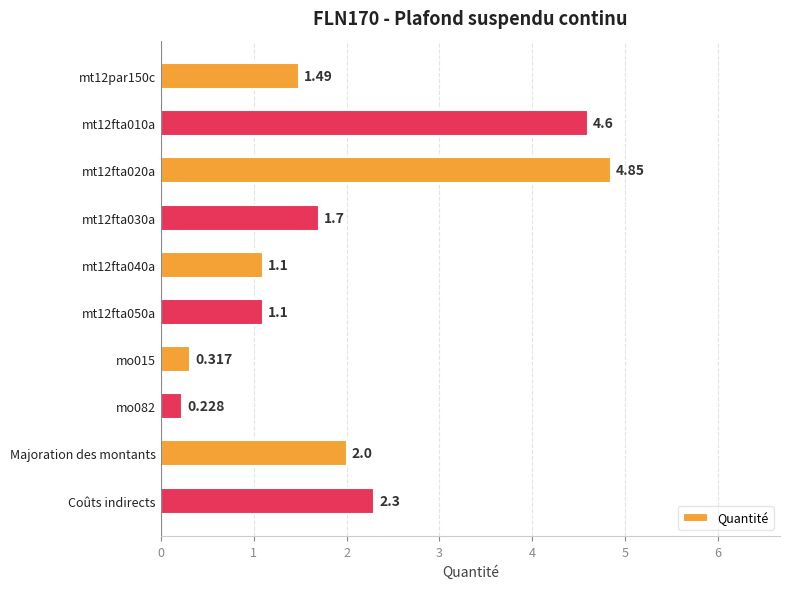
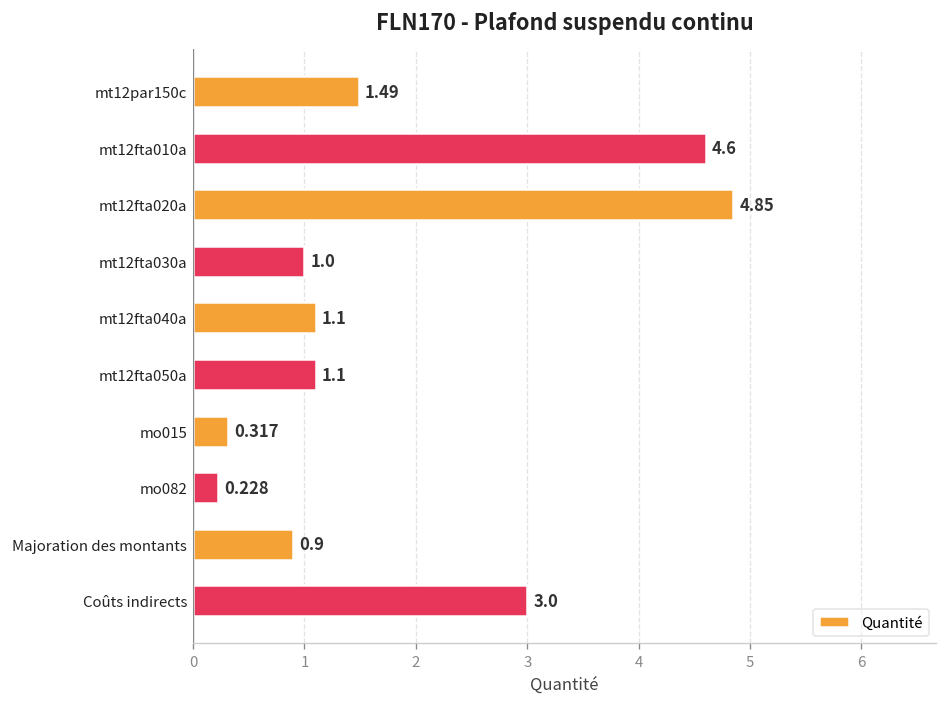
  {
    "mt12par150c": 1.49,
    "mt12fta010a": 4.6,
    "mt12fta020a": 4.85,
-   "mt12fta030a": 1.7,
+   "mt12fta030a": 1.0,
    "mt12fta040a": 1.1,
    "mt12fta050a": 1.1,
    "mo015": 0.317,
    "mo082": 0.228,
-   "Majoration des montants": 2.0,
-   "Coûts indirects": 2.3
+   "Majoration des montants": 0.9,
+   "Coûts indirects": 3.0
  }
